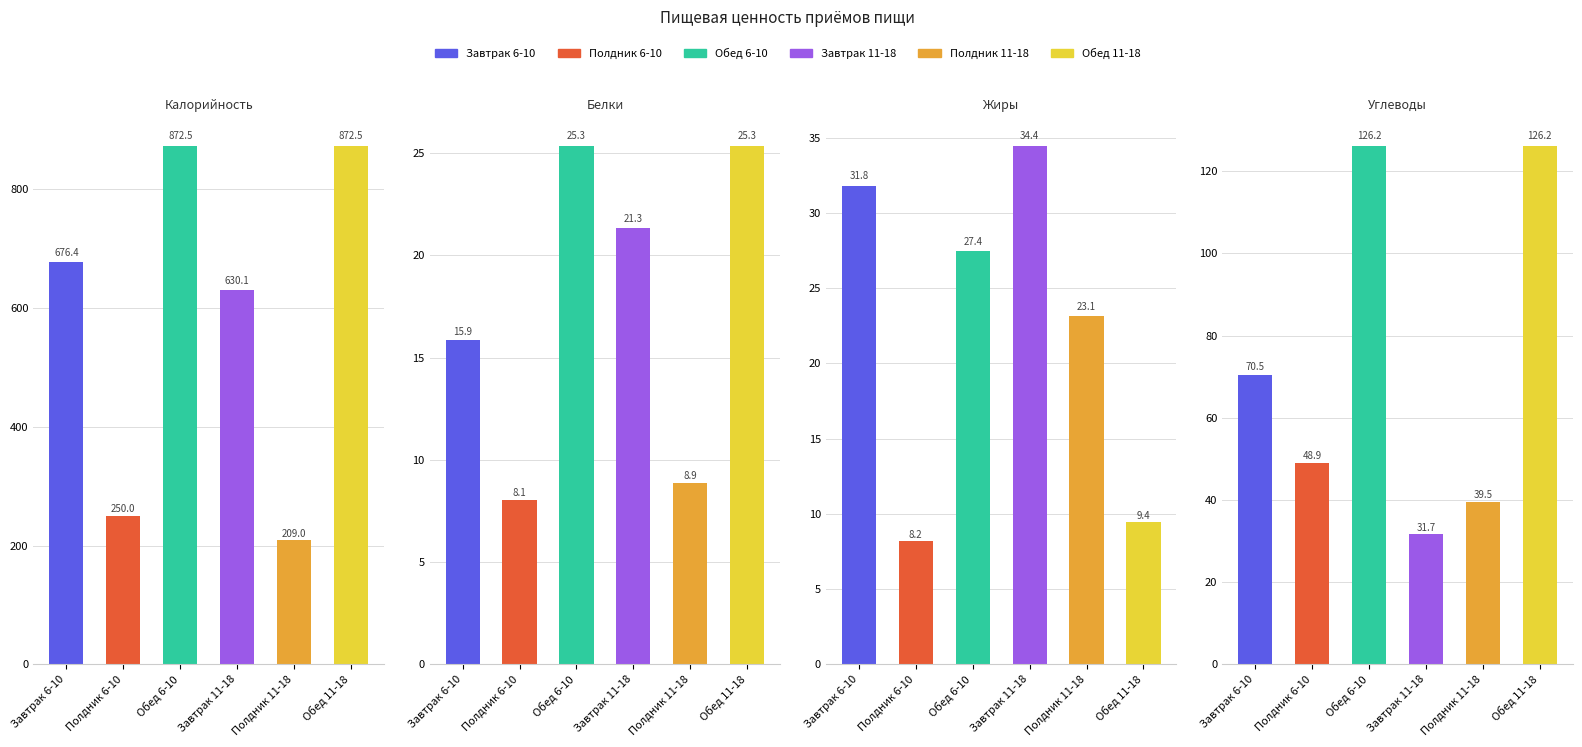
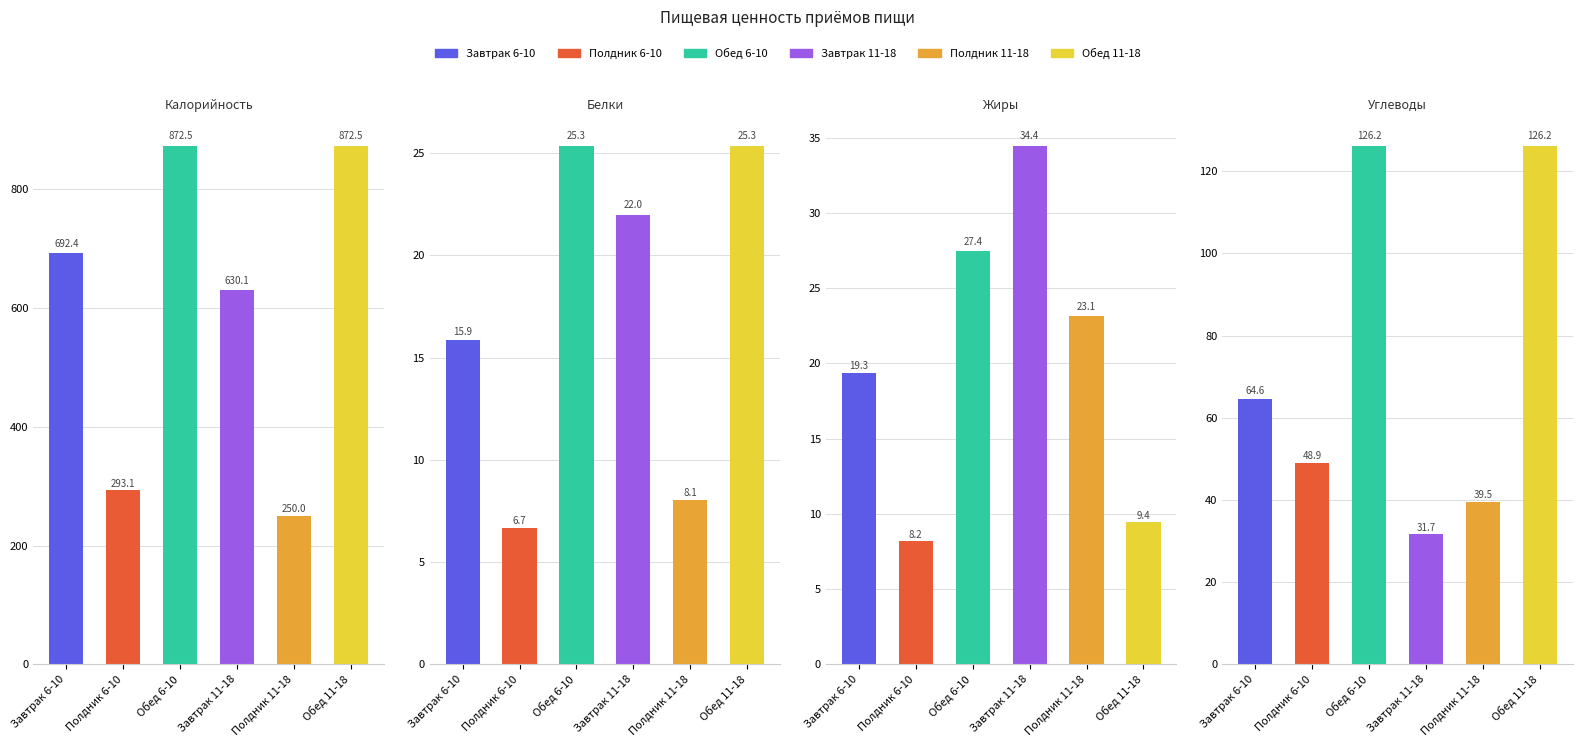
  {
    "Калорийность": {
-     "Завтрак 6-10": 676.4,
-     "Полдник 6-10": 250.0,
+     "Завтрак 6-10": 692.4,
+     "Полдник 6-10": 293.1,
      "Обед 6-10": 872.5,
      "Завтрак 11-18": 630.1,
-     "Полдник 11-18": 209.0,
+     "Полдник 11-18": 250.0,
      "Обед 11-18": 872.5
    },
    "Белки": {
      "Завтрак 6-10": 15.9,
-     "Полдник 6-10": 8.1,
+     "Полдник 6-10": 6.7,
      "Обед 6-10": 25.3,
-     "Завтрак 11-18": 21.3,
-     "Полдник 11-18": 8.9,
+     "Завтрак 11-18": 22.0,
+     "Полдник 11-18": 8.1,
      "Обед 11-18": 25.3
    },
    "Жиры": {
-     "Завтрак 6-10": 31.8,
+     "Завтрак 6-10": 19.3,
      "Полдник 6-10": 8.2,
      "Обед 6-10": 27.4,
      "Завтрак 11-18": 34.4,
      "Полдник 11-18": 23.1,
      "Обед 11-18": 9.4
    },
    "Углеводы": {
-     "Завтрак 6-10": 70.5,
+     "Завтрак 6-10": 64.6,
      "Полдник 6-10": 48.9,
      "Обед 6-10": 126.2,
      "Завтрак 11-18": 31.7,
      "Полдник 11-18": 39.5,
      "Обед 11-18": 126.2
    }
  }
